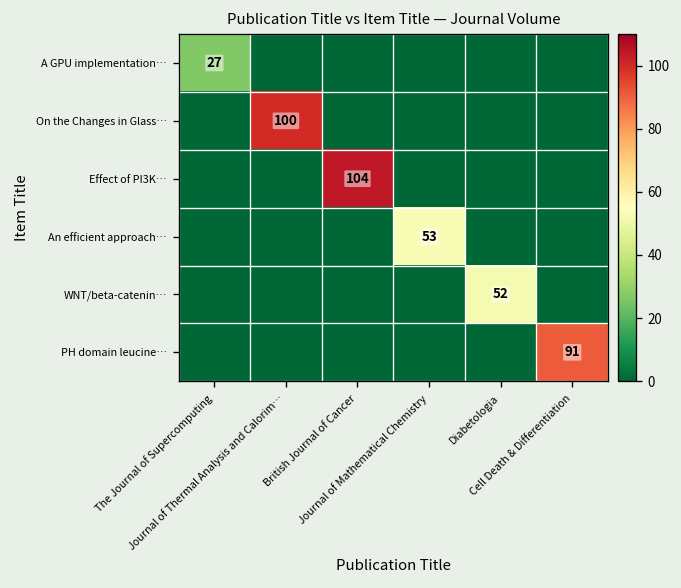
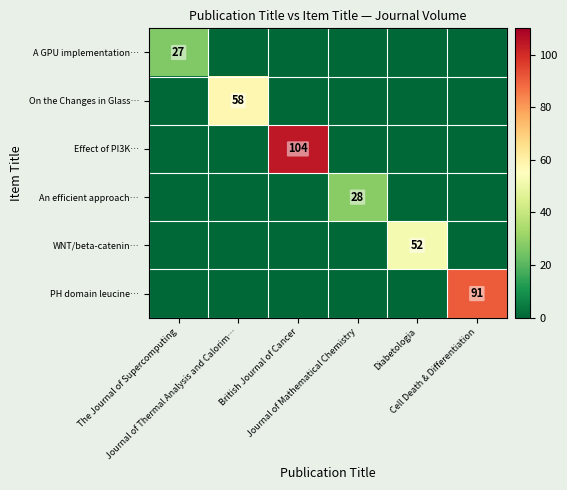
  {
    "On the Changes in Glass…": {
-     "Journal of Thermal Analysis and Calorim…": 100
+     "Journal of Thermal Analysis and Calorim…": 58
    },
    "An efficient approach…": {
-     "Journal of Mathematical Chemistry": 53
+     "Journal of Mathematical Chemistry": 28
    }
  }
